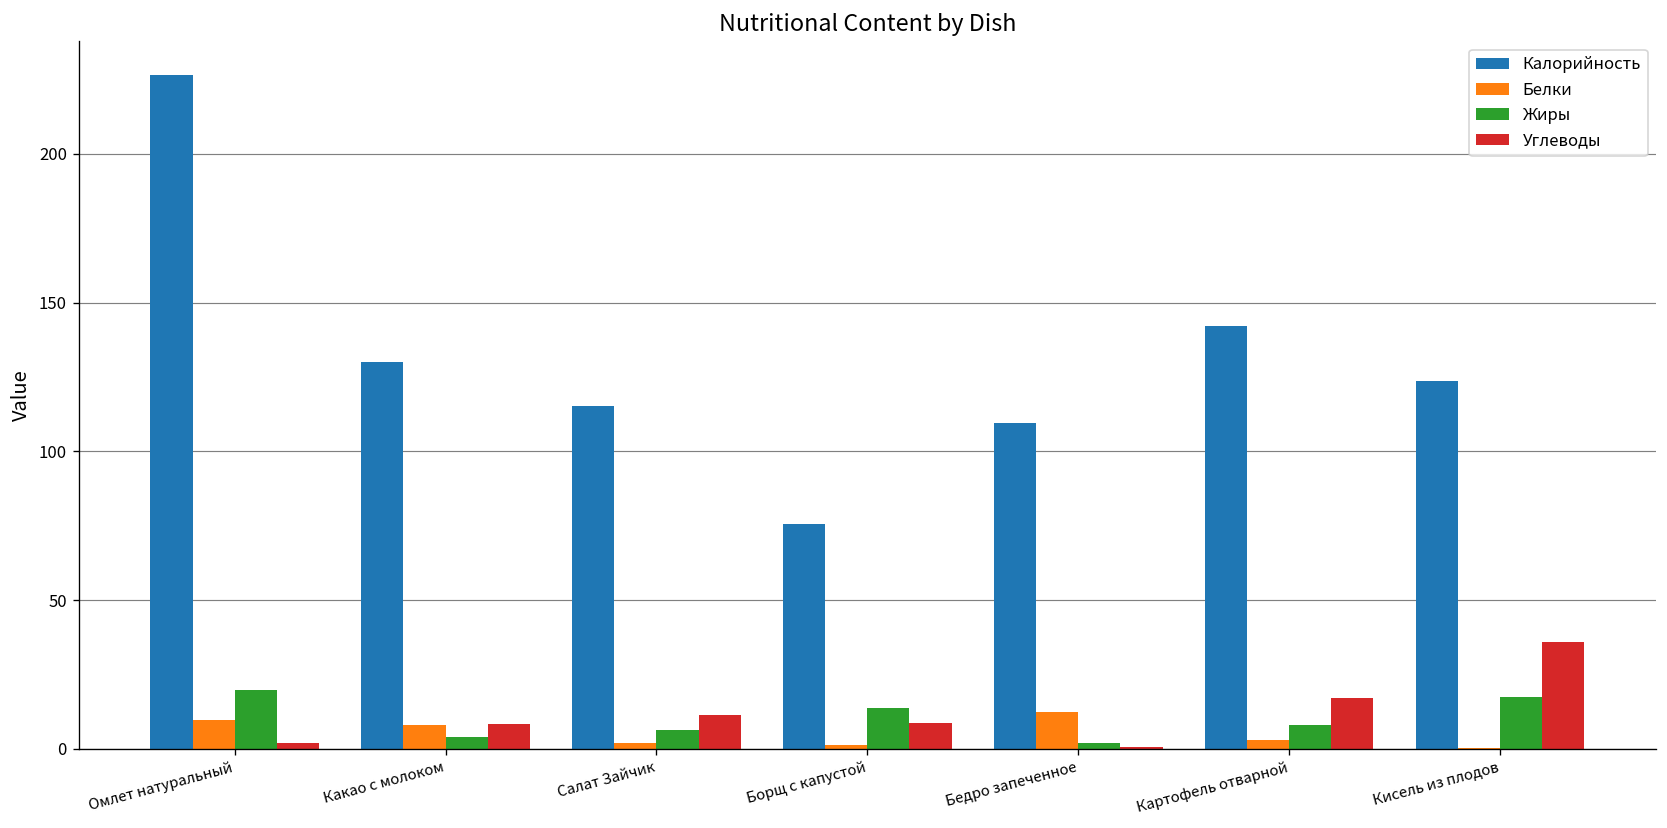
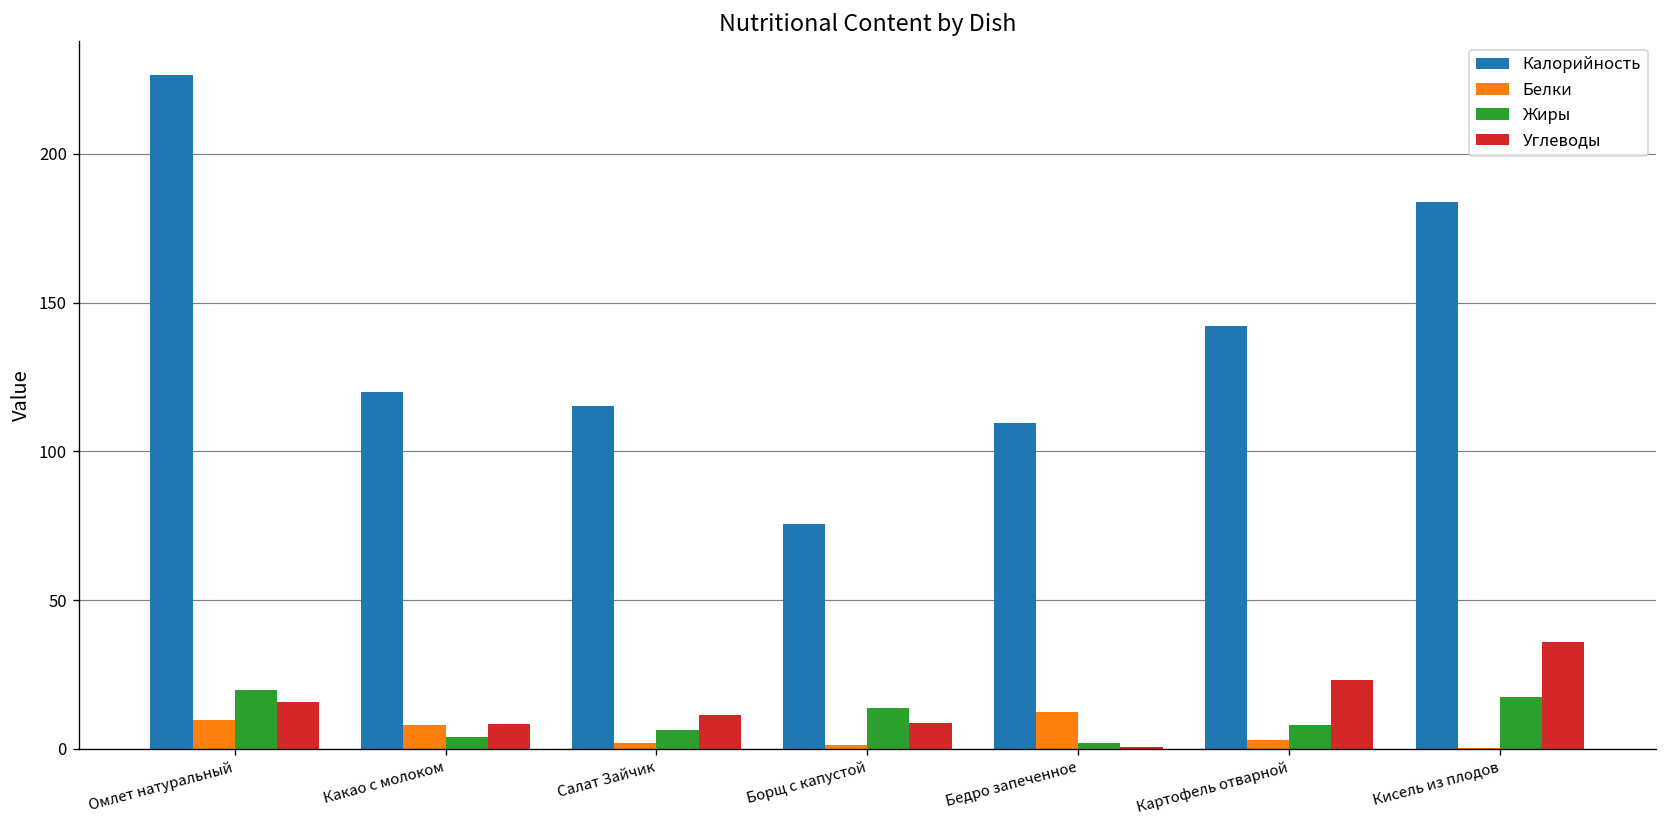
  {
    "Калорийность": {
      "Омлет натуральный": 227,
-     "Какао с молоком": 130,
+     "Какао с молоком": 120,
      "Салат Зайчик": 115,
      "Борщ с капустой": 76,
      "Бедро запеченное": 109,
      "Картофель отварной": 142,
-     "Кисель из плодов": 124
+     "Кисель из плодов": 184
    },
    "Белки": {
      "Омлет натуральный": 10,
      "Какао с молоком": 8,
      "Салат Зайчик": 2,
      "Борщ с капустой": 1,
      "Бедро запеченное": 12,
      "Картофель отварной": 3
    },
    "Жиры": {
      "Омлет натуральный": 20,
      "Какао с молоком": 4,
      "Салат Зайчик": 6,
      "Борщ с капустой": 14,
      "Бедро запеченное": 2,
      "Картофель отварной": 8,
      "Кисель из плодов": 18
    },
    "Углеводы": {
-     "Омлет натуральный": 2,
+     "Омлет натуральный": 16,
      "Какао с молоком": 8,
      "Салат Зайчик": 12,
      "Борщ с капустой": 9,
-     "Картофель отварной": 17,
+     "Картофель отварной": 23,
      "Кисель из плодов": 36
    }
  }
